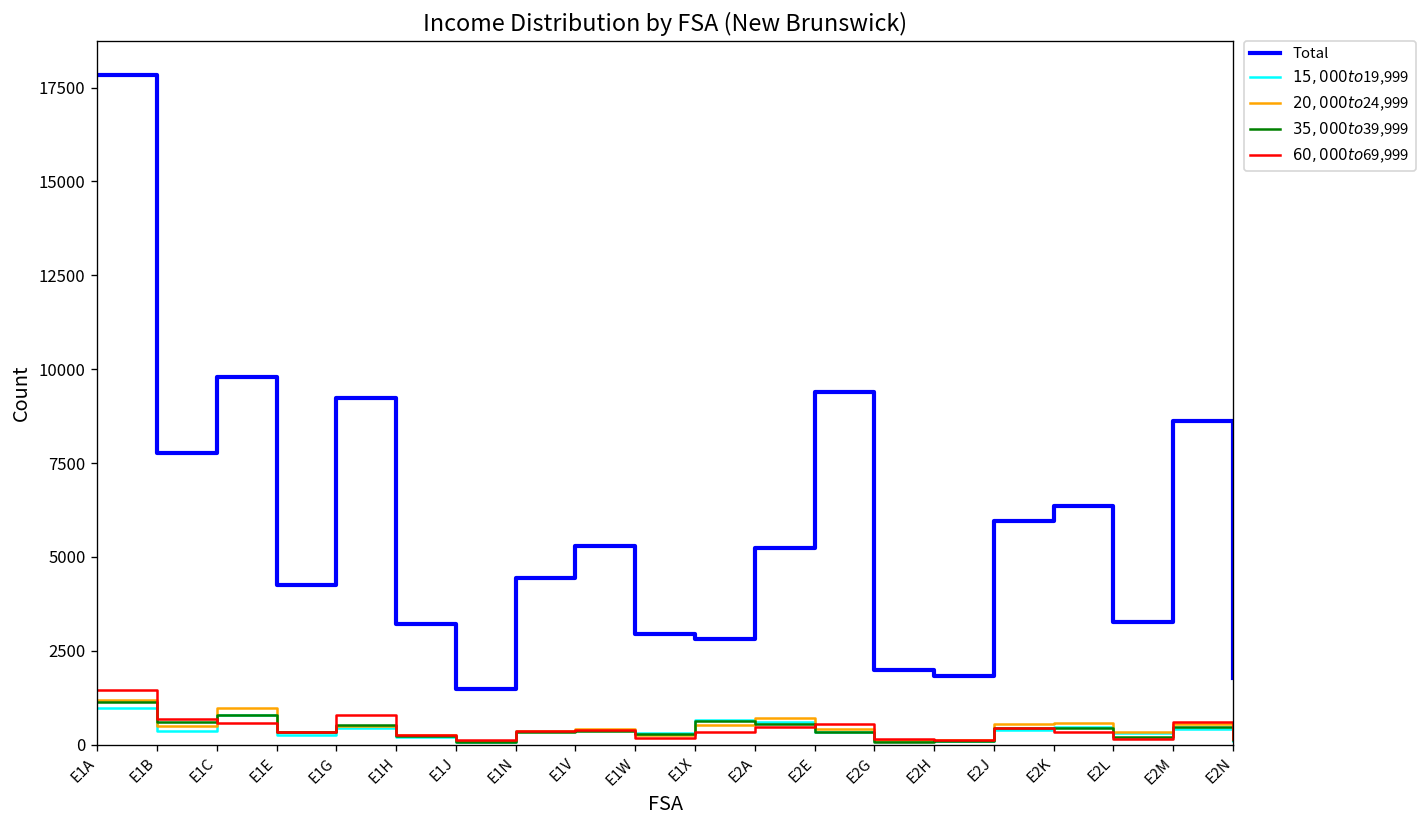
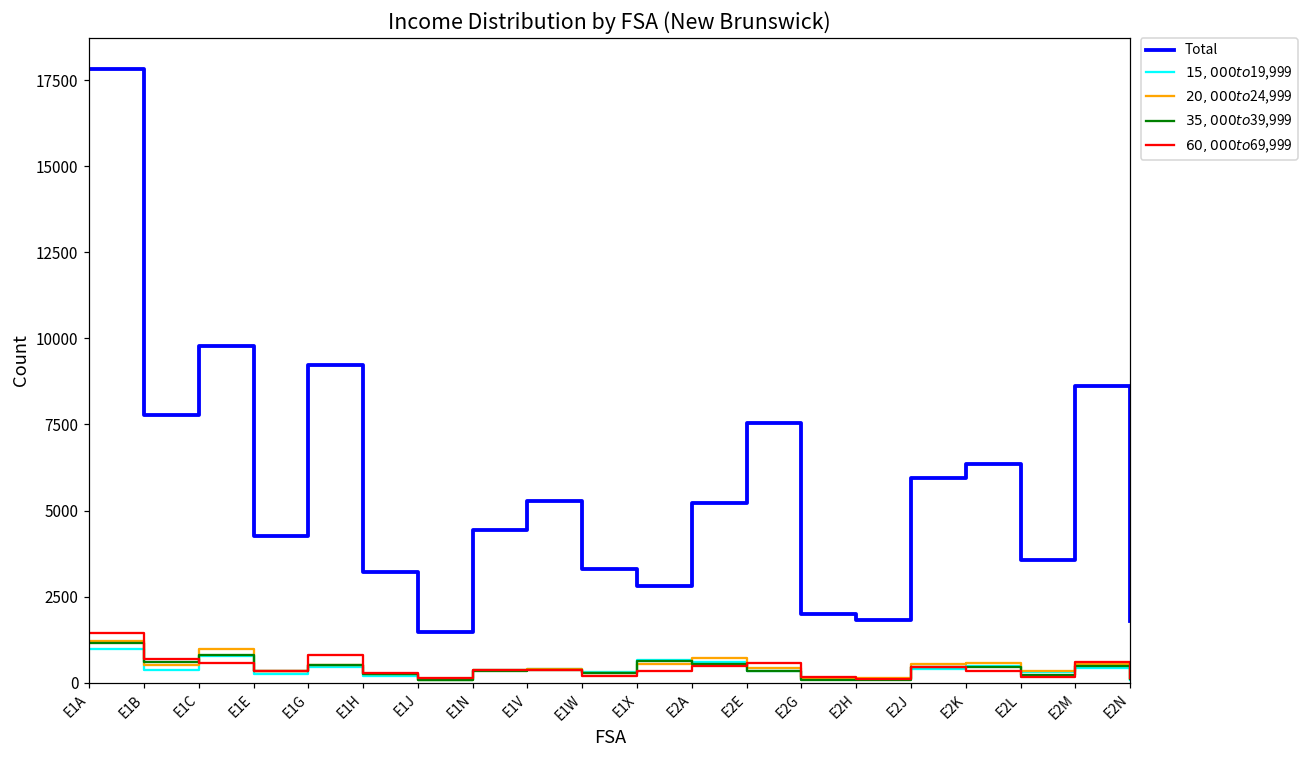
  {
    "Total": {
      "E1A": 17800,
      "E1B": 7800,
      "E1C": 9800,
      "E1E": 4300,
      "E1G": 9200,
      "E1H": 3200,
      "E1J": 1500,
      "E1N": 4400,
      "E1V": 5300,
-     "E1W": 3000,
+     "E1W": 3300,
      "E1X": 2800,
      "E2A": 5200,
-     "E2E": 9400,
+     "E2E": 7500,
      "E2G": 2000,
      "E2H": 1800,
      "E2J": 6000,
      "E2K": 6400,
-     "E2L": 3300,
+     "E2L": 3600,
      "E2M": 8600,
      "E2N": 1800
    }
  }
